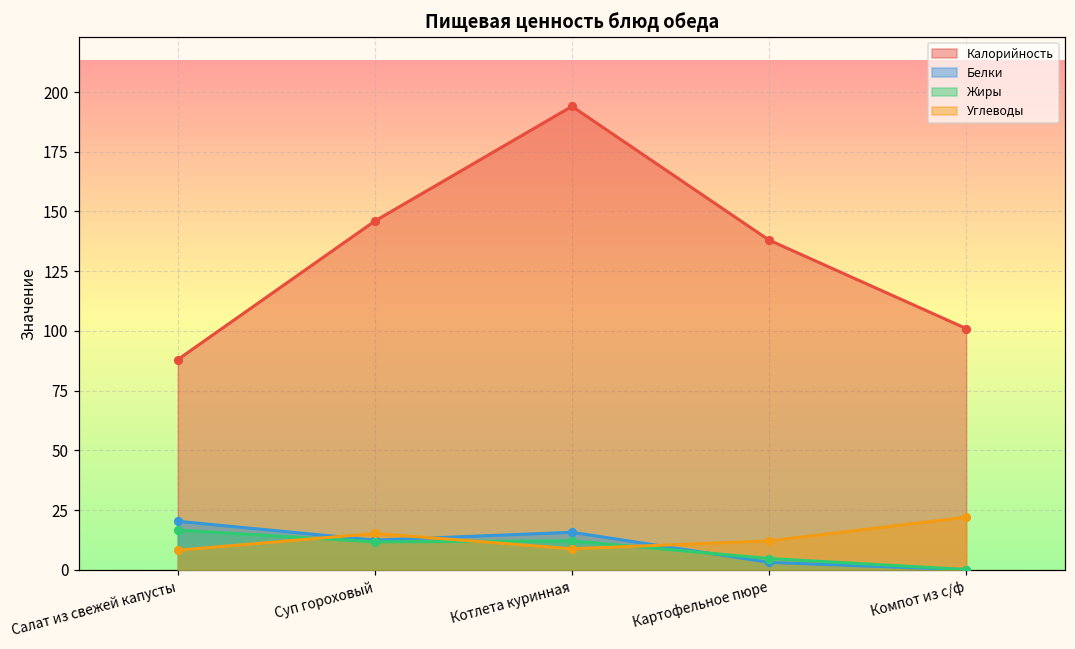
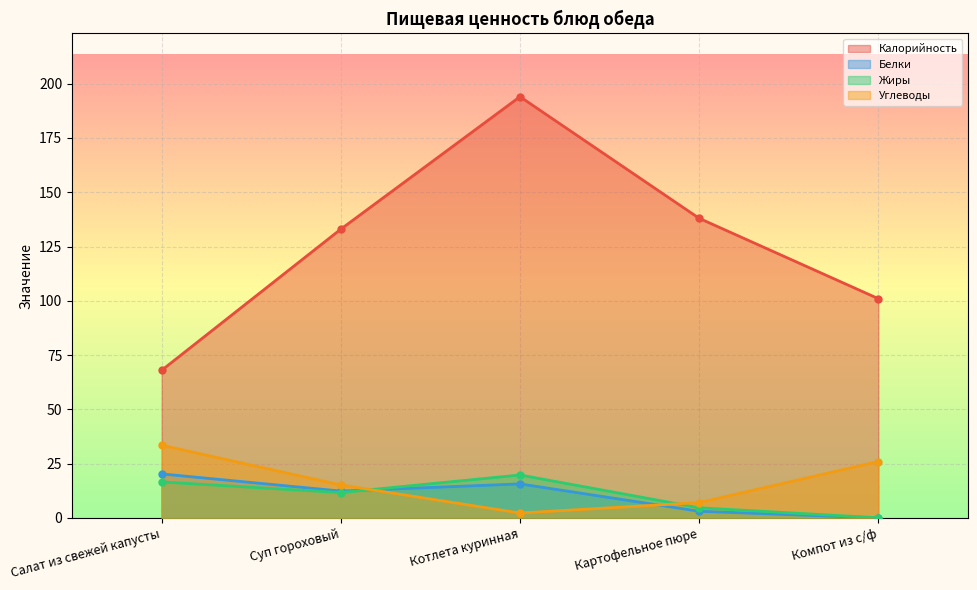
  {
    "Калорийность": {
-     "Салат из свежей капусты": 88,
-     "Суп гороховый": 146,
+     "Салат из свежей капусты": 68,
+     "Суп гороховый": 133,
      "Котлета куринная": 194,
      "Картофельное пюре": 138,
      "Компот из с/ф": 101
    },
    "Белки": {
      "Салат из свежей капусты": 20,
      "Котлета куринная": 16,
      "Картофельное пюре": 3
    },
    "Жиры": {
      "Салат из свежей капусты": 17,
-     "Котлета куринная": 12,
+     "Котлета куринная": 20,
      "Картофельное пюре": 5
    },
    "Углеводы": {
-     "Салат из свежей капусты": 8,
+     "Салат из свежей капусты": 34,
      "Суп гороховый": 15,
-     "Котлета куринная": 9,
-     "Картофельное пюре": 12,
-     "Компот из с/ф": 22
+     "Котлета куринная": 2,
+     "Картофельное пюре": 7,
+     "Компот из с/ф": 26
    }
  }
